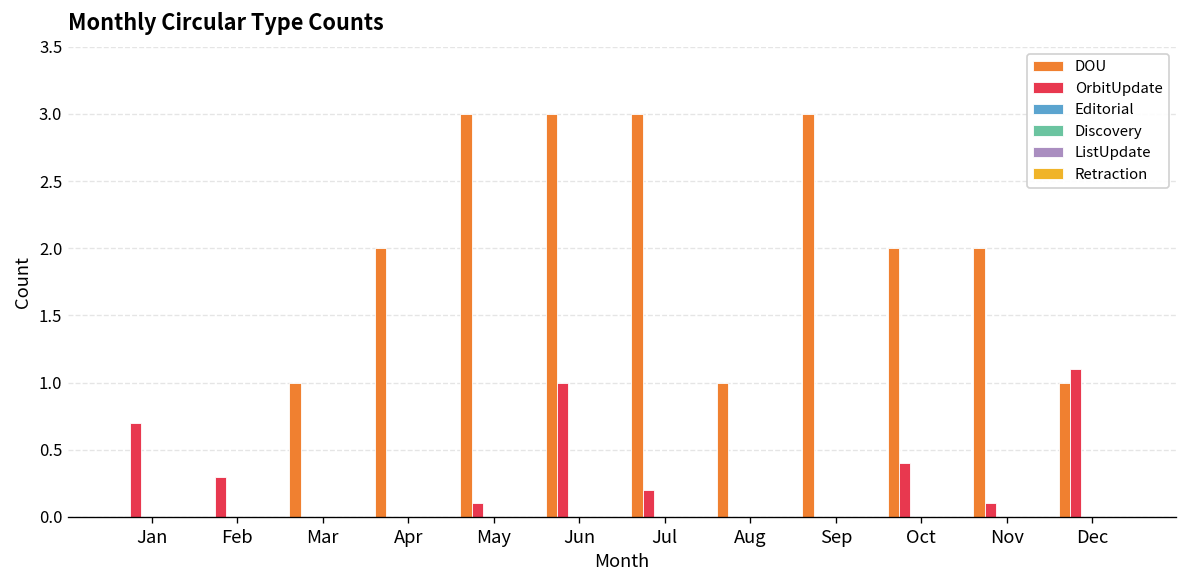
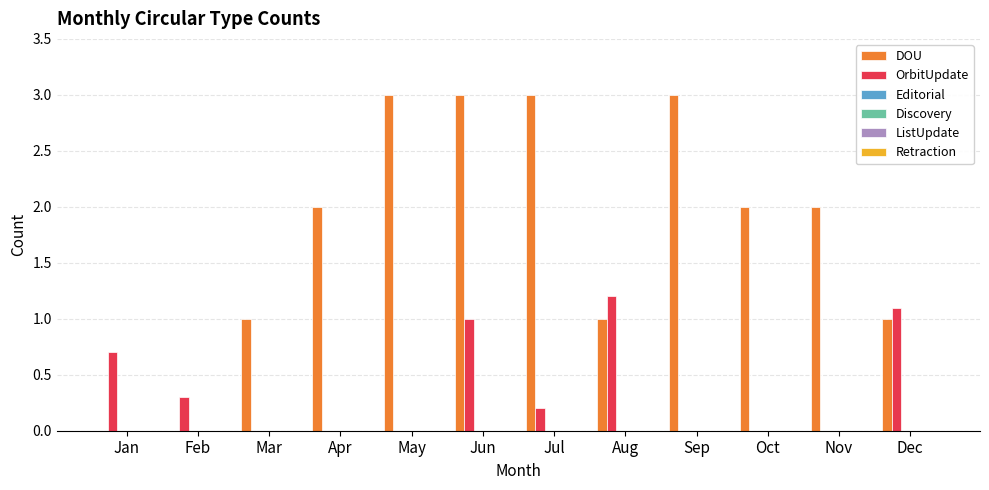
  {
    "OrbitUpdate": {
      "Jan": 0.7,
      "Feb": 0.3,
      "Mar": 0.0,
      "Apr": 0.0,
-     "May": 0.1,
+     "May": 0.0,
      "Jun": 1.0,
      "Jul": 0.2,
-     "Aug": 0.0,
+     "Aug": 1.2,
      "Sep": 0.0,
-     "Oct": 0.4,
-     "Nov": 0.1,
+     "Oct": 0.0,
+     "Nov": 0.0,
      "Dec": 1.1
    },
    "ListUpdate": {
      "Jan": 0.0,
      "Feb": 0.0,
      "Mar": 0.0,
      "Apr": 0.0,
      "May": 0.0,
      "Jun": 0.0,
      "Jul": 0.0,
      "Aug": 0.0,
      "Sep": 0.0,
      "Oct": 0.0,
      "Nov": 0.0,
      "Dec": 0.0
    }
  }
